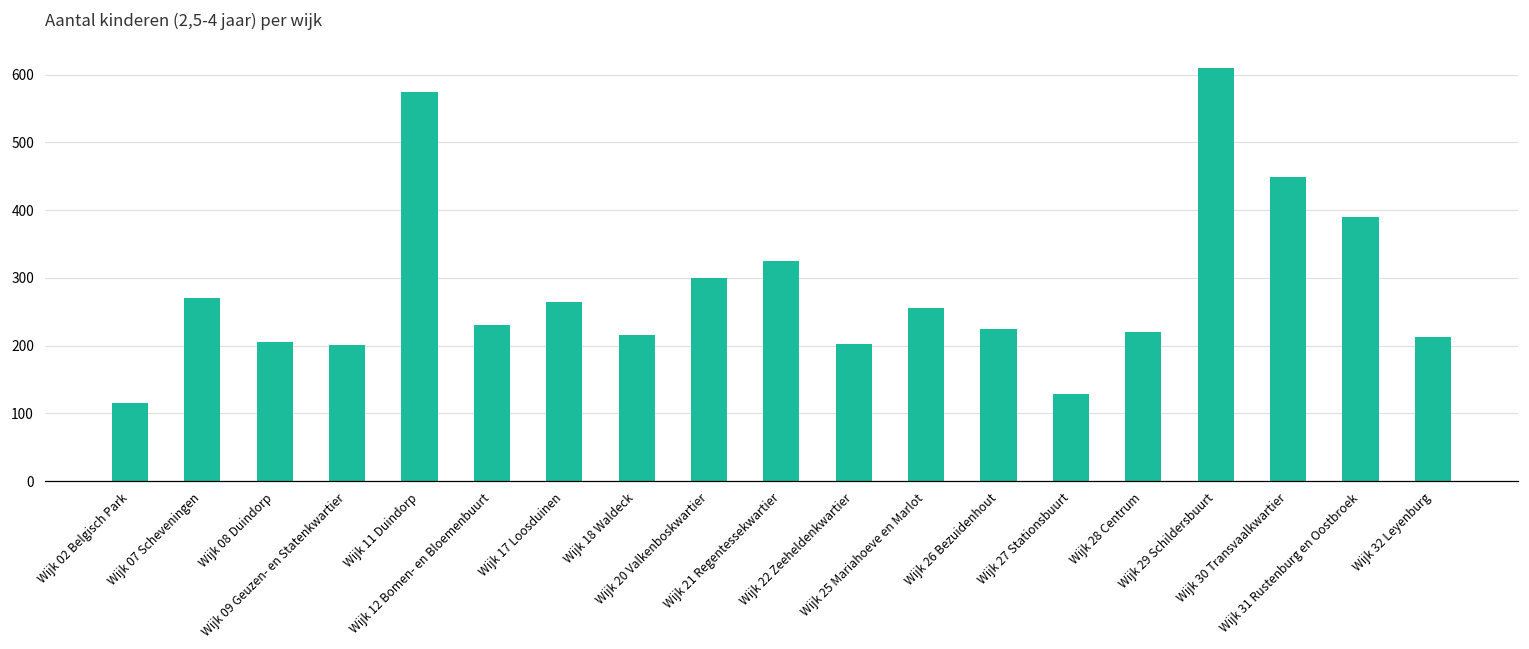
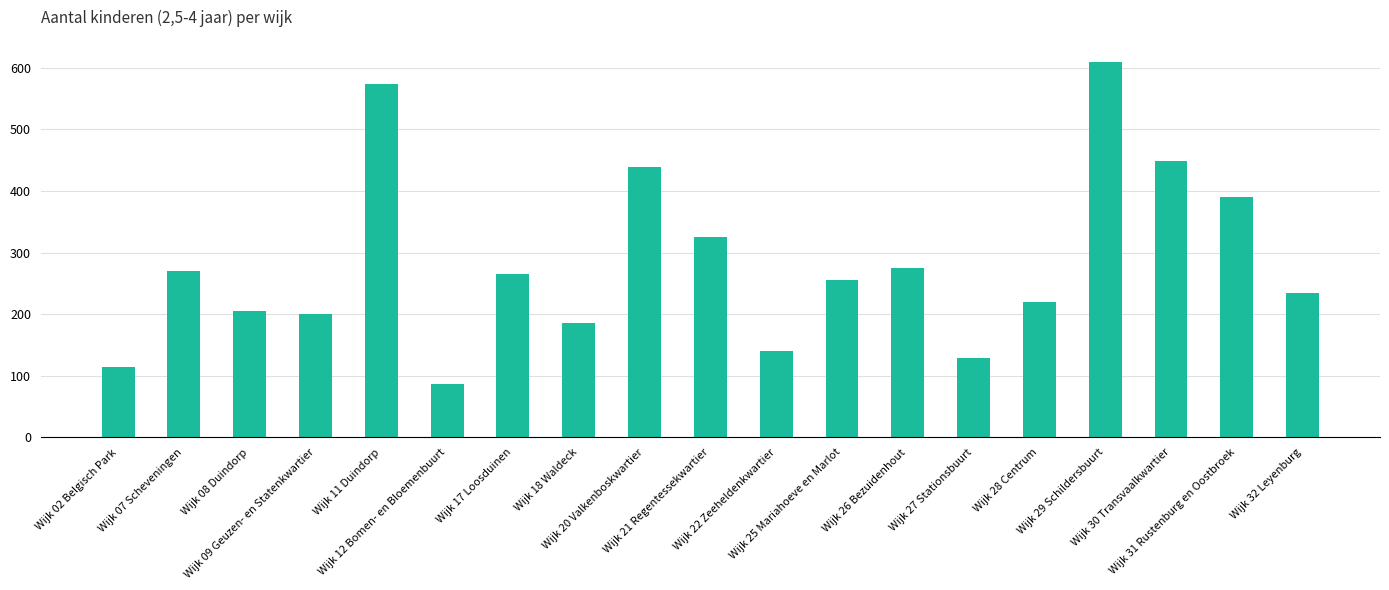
  {
    "Wijk 02 Belgisch Park": 120,
    "Wijk 07 Scheveningen": 270,
    "Wijk 08 Duindorp": 210,
    "Wijk 09 Geuzen- en Statenkwartier": 200,
    "Wijk 11 Duindorp": 570,
-   "Wijk 12 Bomen- en Bloemenbuurt": 230,
+   "Wijk 12 Bomen- en Bloemenbuurt": 90,
    "Wijk 17 Loosduinen": 270,
-   "Wijk 18 Waldeck": 220,
-   "Wijk 20 Valkenboskwartier": 300,
+   "Wijk 18 Waldeck": 190,
+   "Wijk 20 Valkenboskwartier": 440,
    "Wijk 21 Regentessekwartier": 330,
-   "Wijk 22 Zeeheldenkwartier": 200,
+   "Wijk 22 Zeeheldenkwartier": 140,
    "Wijk 25 Mariahoeve en Marlot": 260,
-   "Wijk 26 Bezuidenhout": 220,
+   "Wijk 26 Bezuidenhout": 280,
    "Wijk 27 Stationsbuurt": 130,
    "Wijk 28 Centrum": 220,
    "Wijk 29 Schildersbuurt": 610,
    "Wijk 30 Transvaalkwartier": 450,
    "Wijk 31 Rustenburg en Oostbroek": 390,
-   "Wijk 32 Leyenburg": 210
+   "Wijk 32 Leyenburg": 240
  }
